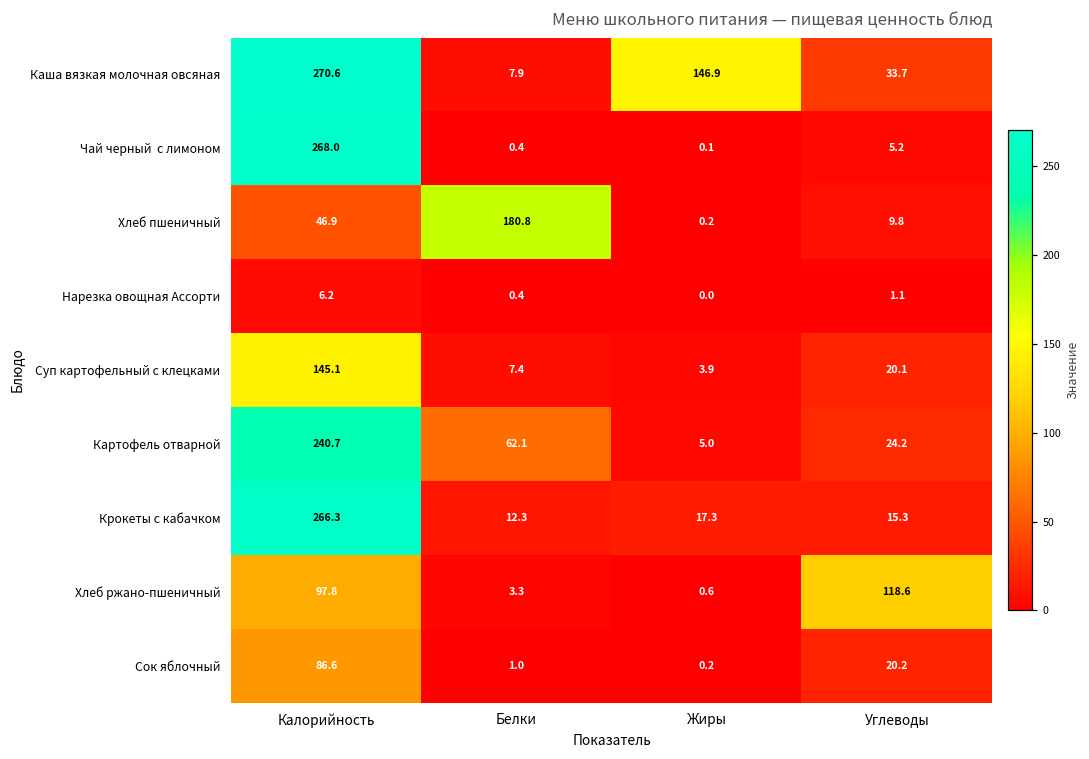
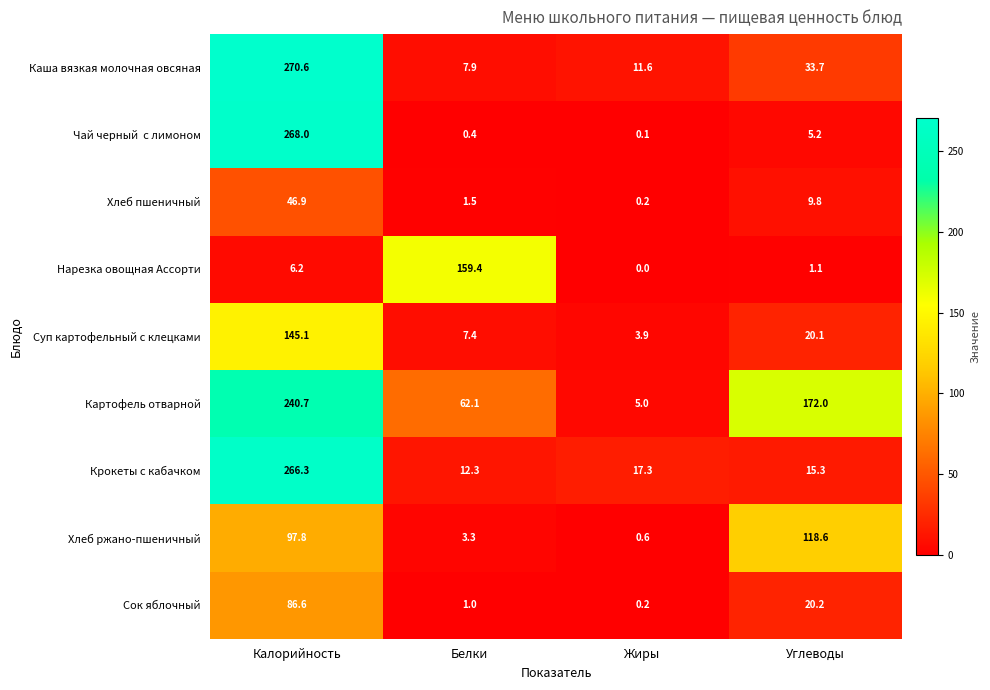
  {
    "Каша вязкая молочная овсяная": {
      "Калорийность": 270.6,
      "Белки": 7.9,
-     "Жиры": 146.9,
+     "Жиры": 11.6,
      "Углеводы": 33.7
    },
    "Чай черный с лимоном": {
      "Калорийность": 268.0,
      "Белки": 0.4,
      "Жиры": 0.1,
      "Углеводы": 5.2
    },
    "Хлеб пшеничный": {
      "Калорийность": 46.9,
-     "Белки": 180.8,
+     "Белки": 1.5,
      "Жиры": 0.2,
      "Углеводы": 9.8
    },
    "Нарезка овощная Ассорти": {
      "Калорийность": 6.2,
-     "Белки": 0.4,
+     "Белки": 159.4,
      "Жиры": 0.0,
      "Углеводы": 1.1
    },
    "Суп картофельный с клецками": {
      "Калорийность": 145.1,
      "Белки": 7.4,
      "Жиры": 3.9,
      "Углеводы": 20.1
    },
    "Картофель отварной": {
      "Калорийность": 240.7,
      "Белки": 62.1,
      "Жиры": 5.0,
-     "Углеводы": 24.2
+     "Углеводы": 172.0
    },
    "Крокеты с кабачком": {
      "Калорийность": 266.3,
      "Белки": 12.3,
      "Жиры": 17.3,
      "Углеводы": 15.3
    },
    "Хлеб ржано-пшеничный": {
      "Калорийность": 97.8,
      "Белки": 3.3,
      "Жиры": 0.6,
      "Углеводы": 118.6
    },
    "Сок яблочный": {
      "Калорийность": 86.6,
      "Белки": 1.0,
      "Жиры": 0.2,
      "Углеводы": 20.2
    }
  }
